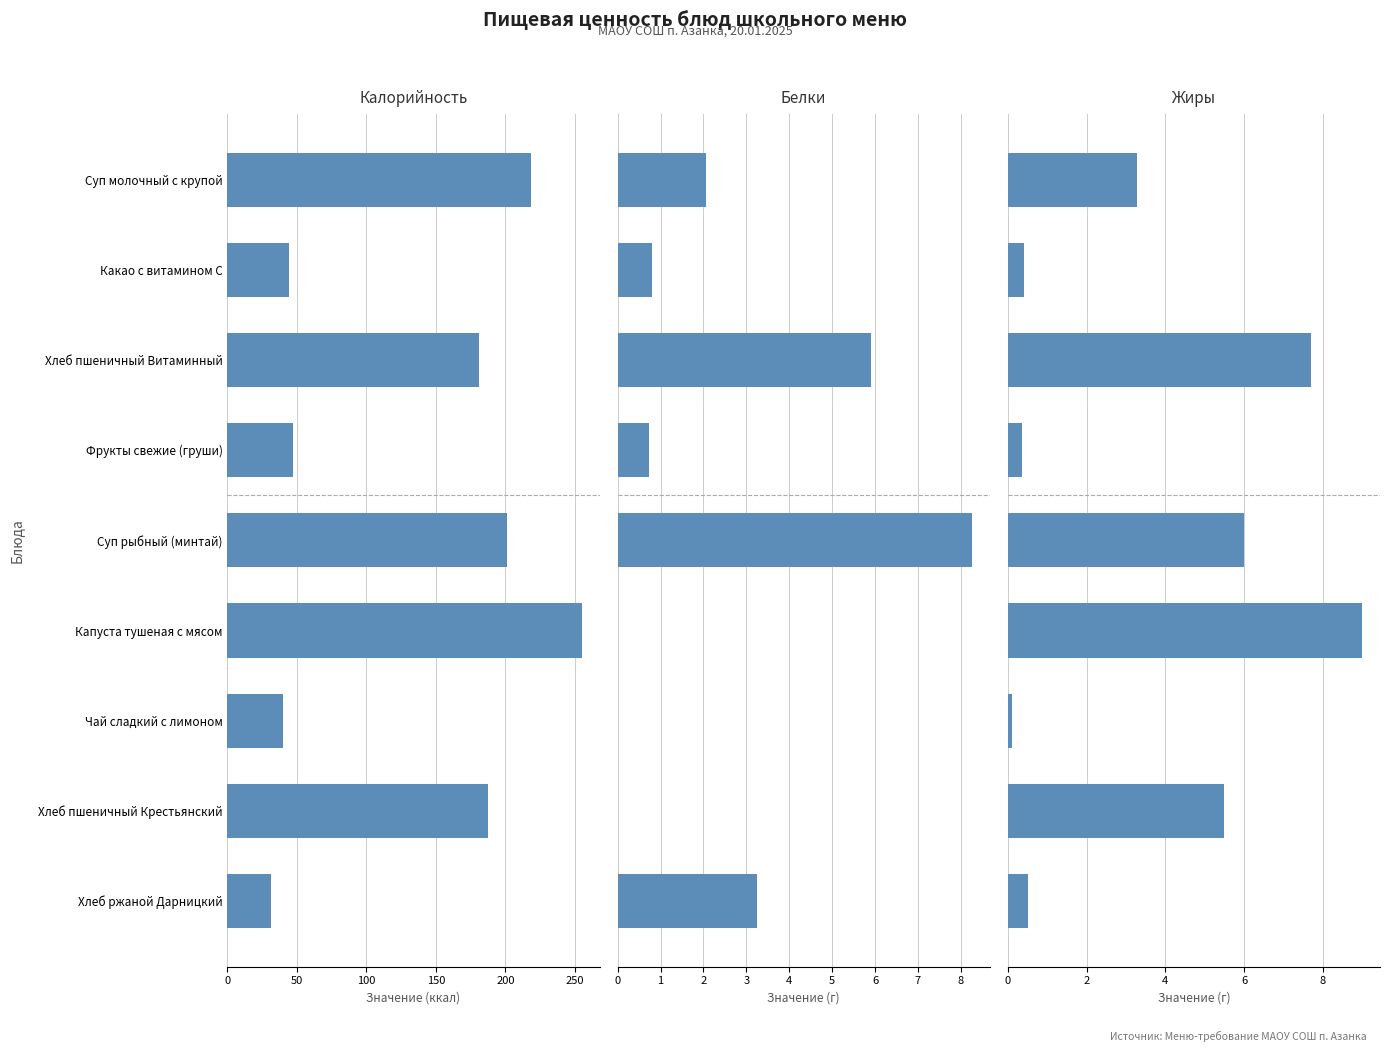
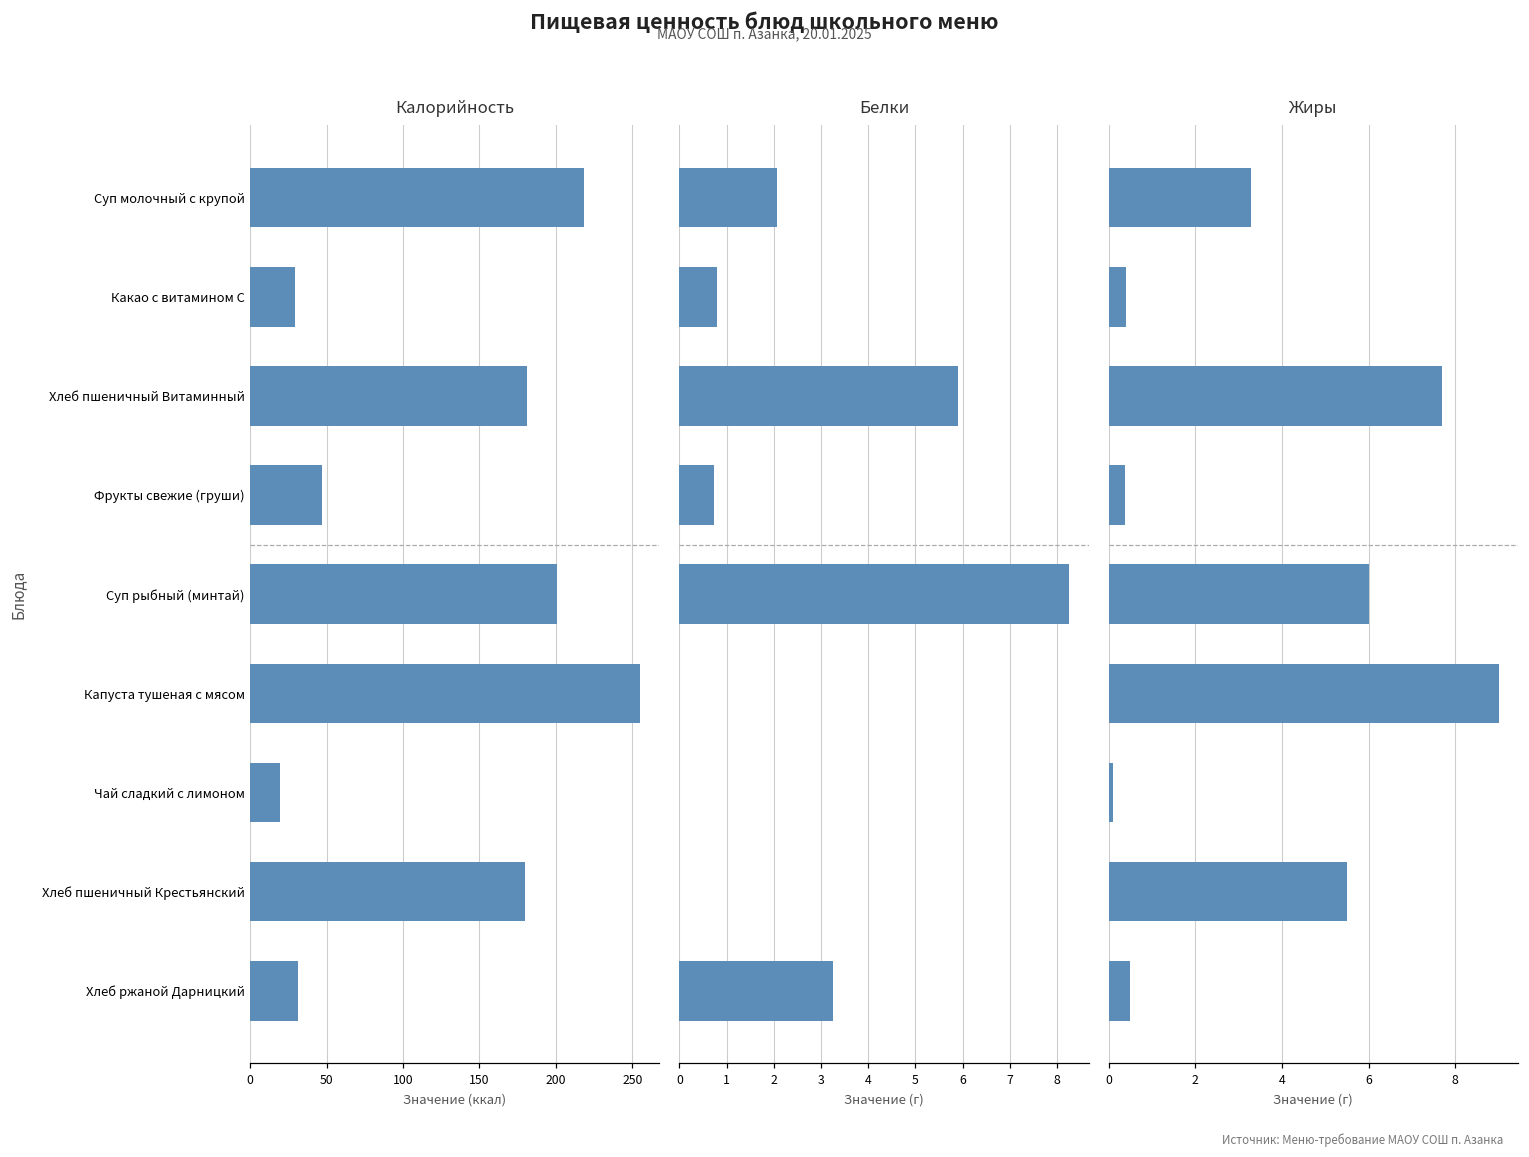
  {
    "Калорийность": {
      "Суп молочный с крупой": 218,
-     "Какао с витамином С": 44,
+     "Какао с витамином С": 30,
      "Хлеб пшеничный Витаминный": 181,
      "Фрукты свежие (груши)": 47,
      "Суп рыбный (минтай)": 201,
      "Капуста тушеная с мясом": 255,
-     "Чай сладкий с лимоном": 40,
-     "Хлеб пшеничный Крестьянский": 188,
+     "Чай сладкий с лимоном": 20,
+     "Хлеб пшеничный Крестьянский": 180,
      "Хлеб ржаной Дарницкий": 31
    }
  }
